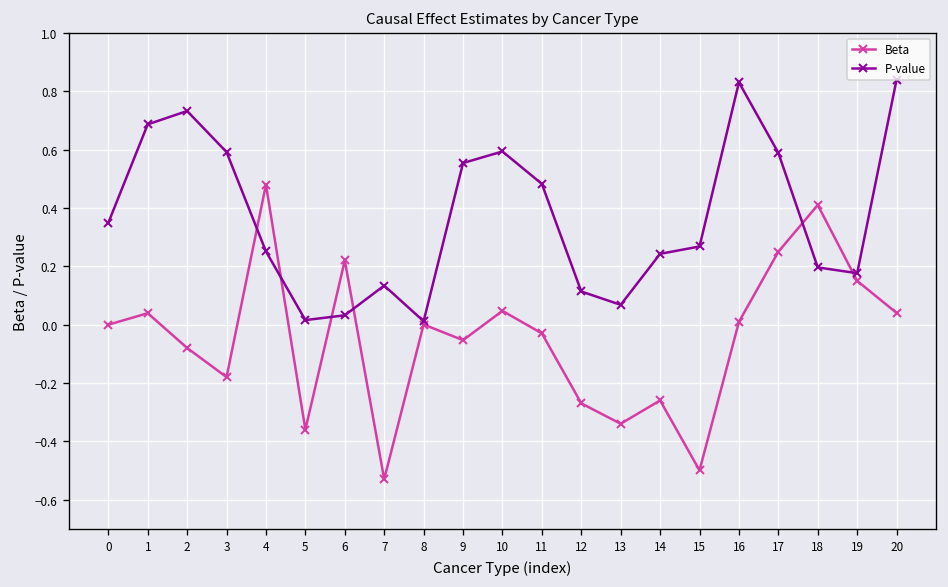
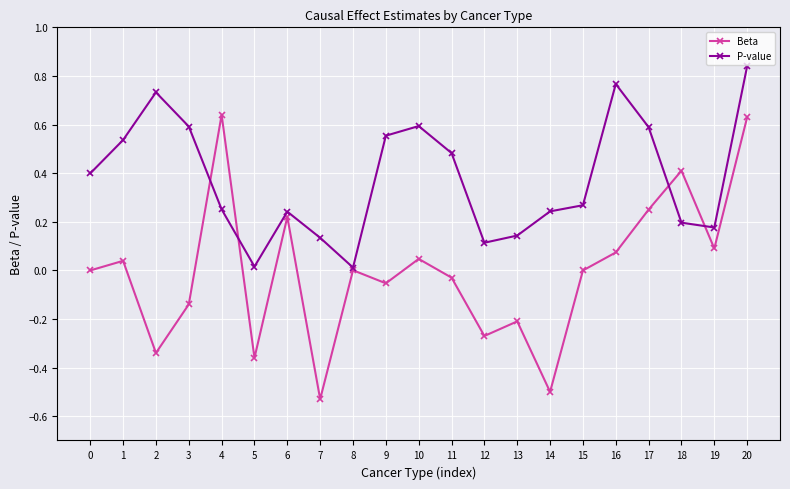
  {
    "Beta": {
      "0": 0.00,
      "1": 0.04,
-     "2": -0.08,
-     "3": -0.18,
-     "4": 0.48,
+     "2": -0.34,
+     "3": -0.14,
+     "4": 0.64,
      "5": -0.36,
      "6": 0.22,
      "7": -0.53,
      "8": 0.00,
      "9": -0.05,
      "10": 0.05,
      "11": -0.03,
      "12": -0.27,
-     "13": -0.34,
-     "14": -0.26,
-     "15": -0.50,
-     "16": 0.01,
+     "13": -0.21,
+     "14": -0.50,
+     "15": 0.00,
+     "16": 0.07,
      "17": 0.25,
      "18": 0.41,
-     "19": 0.15,
-     "20": 0.04
+     "19": 0.09,
+     "20": 0.63
    },
    "P-value": {
-     "0": 0.35,
-     "1": 0.69,
+     "0": 0.40,
+     "1": 0.54,
      "2": 0.73,
      "3": 0.59,
      "4": 0.25,
      "5": 0.02,
-     "6": 0.03,
+     "6": 0.24,
      "7": 0.13,
      "8": 0.01,
      "9": 0.55,
      "10": 0.59,
      "11": 0.48,
      "12": 0.11,
-     "13": 0.07,
+     "13": 0.14,
      "14": 0.24,
      "15": 0.27,
-     "16": 0.83,
+     "16": 0.77,
      "17": 0.59,
      "18": 0.20,
      "19": 0.18,
      "20": 0.84
    }
  }
